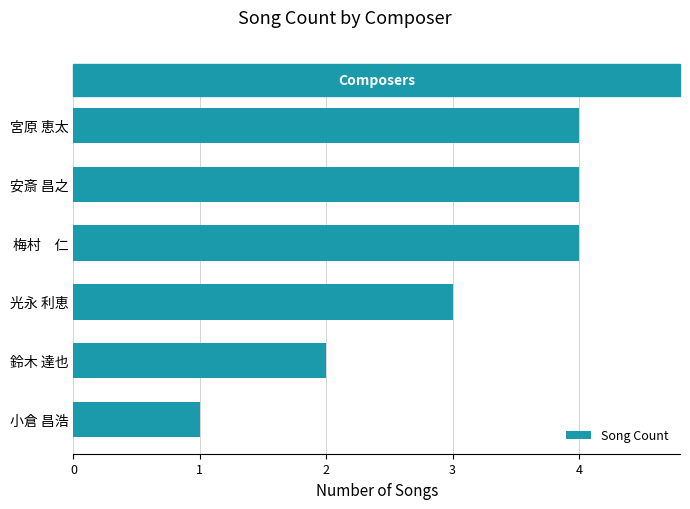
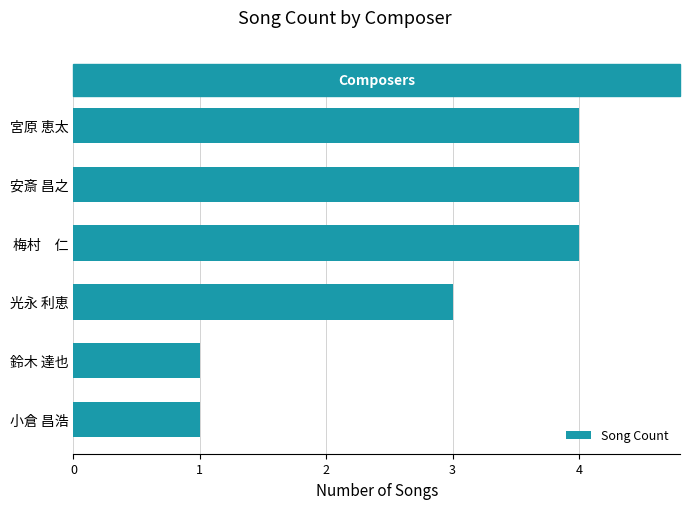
  {
    "宮原 恵太": 4,
    "安斎 昌之": 4,
    "梅村 仁": 4,
    "光永 利恵": 3,
-   "鈴木 達也": 2,
+   "鈴木 達也": 1,
    "小倉 昌浩": 1
  }
